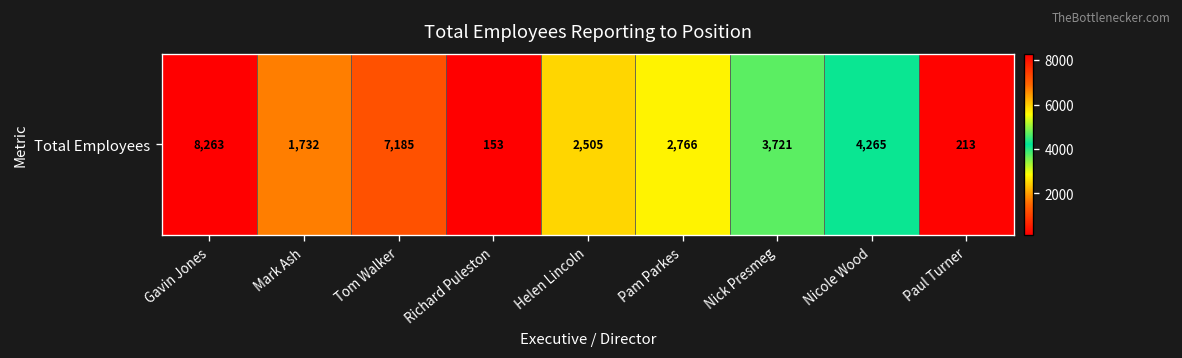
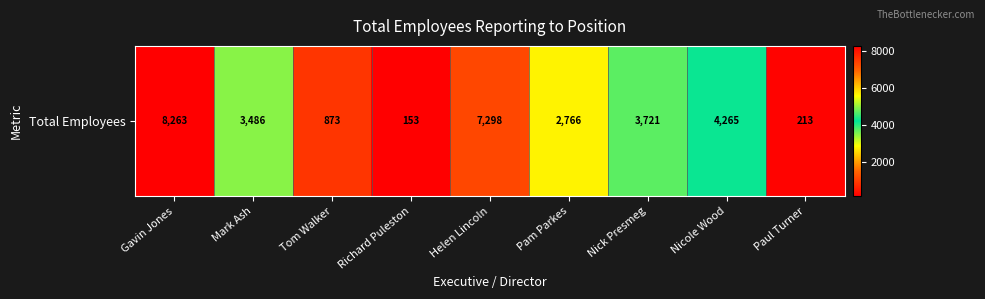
  {
    "Total Employees": {
      "Gavin Jones": "8,263",
-     "Mark Ash": "1,732",
-     "Tom Walker": "7,185",
+     "Mark Ash": "3,486",
+     "Tom Walker": "873",
      "Richard Puleston": "153",
-     "Helen Lincoln": "2,505",
+     "Helen Lincoln": "7,298",
      "Pam Parkes": "2,766",
      "Nick Presmeg": "3,721",
      "Nicole Wood": "4,265",
      "Paul Turner": "213"
    }
  }
